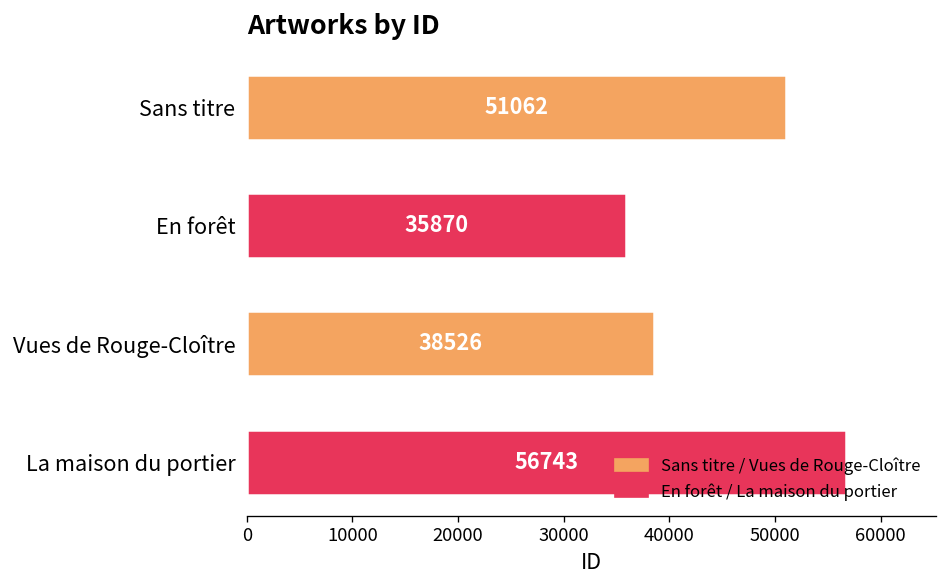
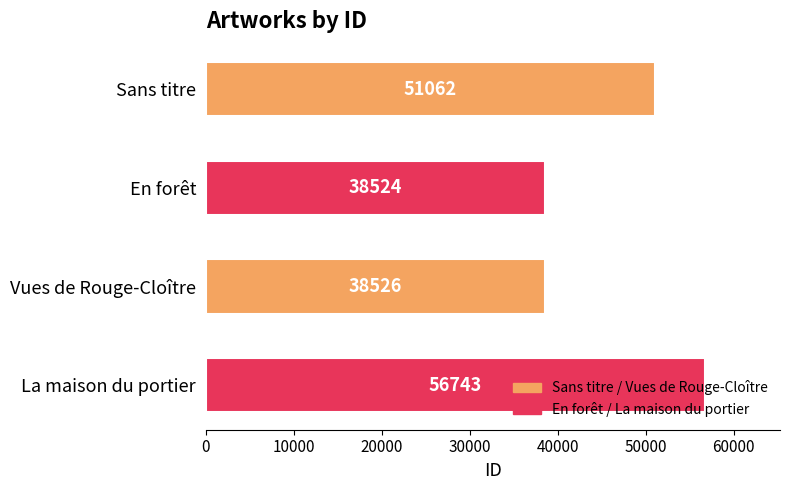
  {
    "Sans titre": 51062,
-   "En forêt": 35870,
+   "En forêt": 38524,
    "Vues de Rouge-Cloître": 38526,
    "La maison du portier": 56743
  }
